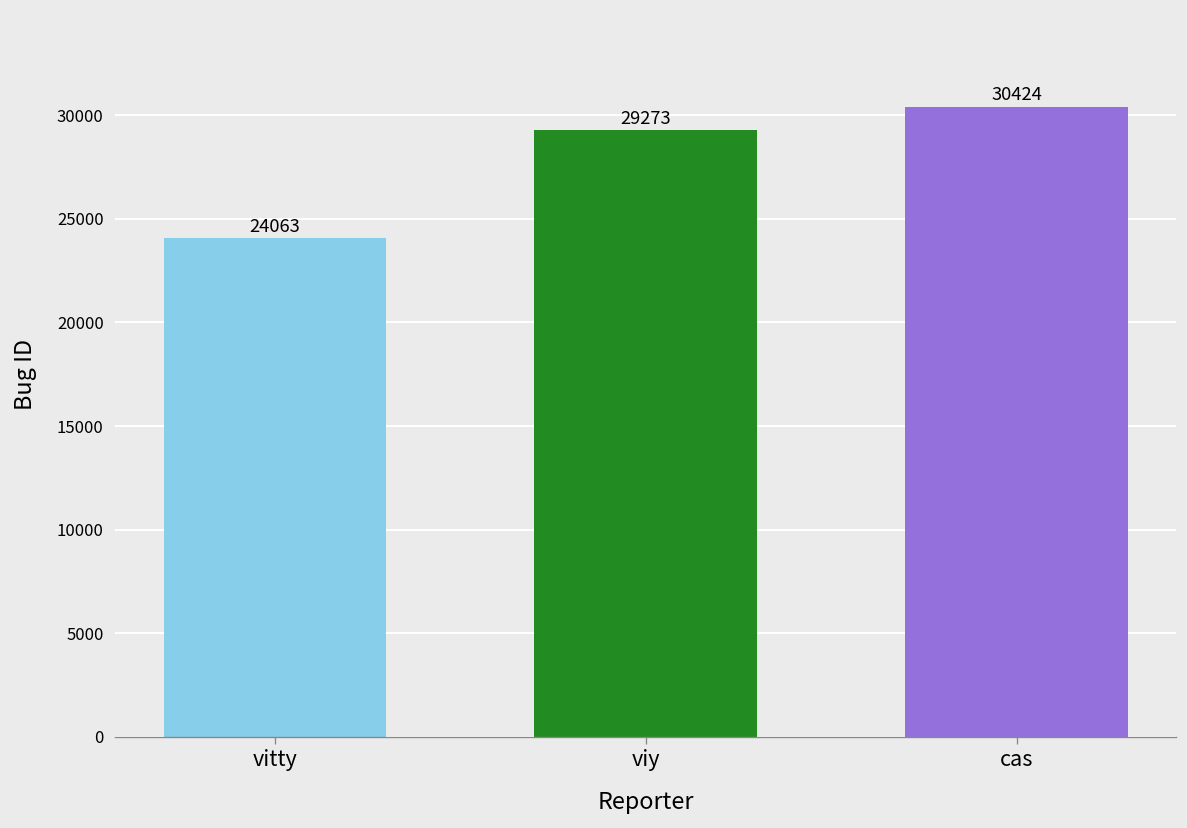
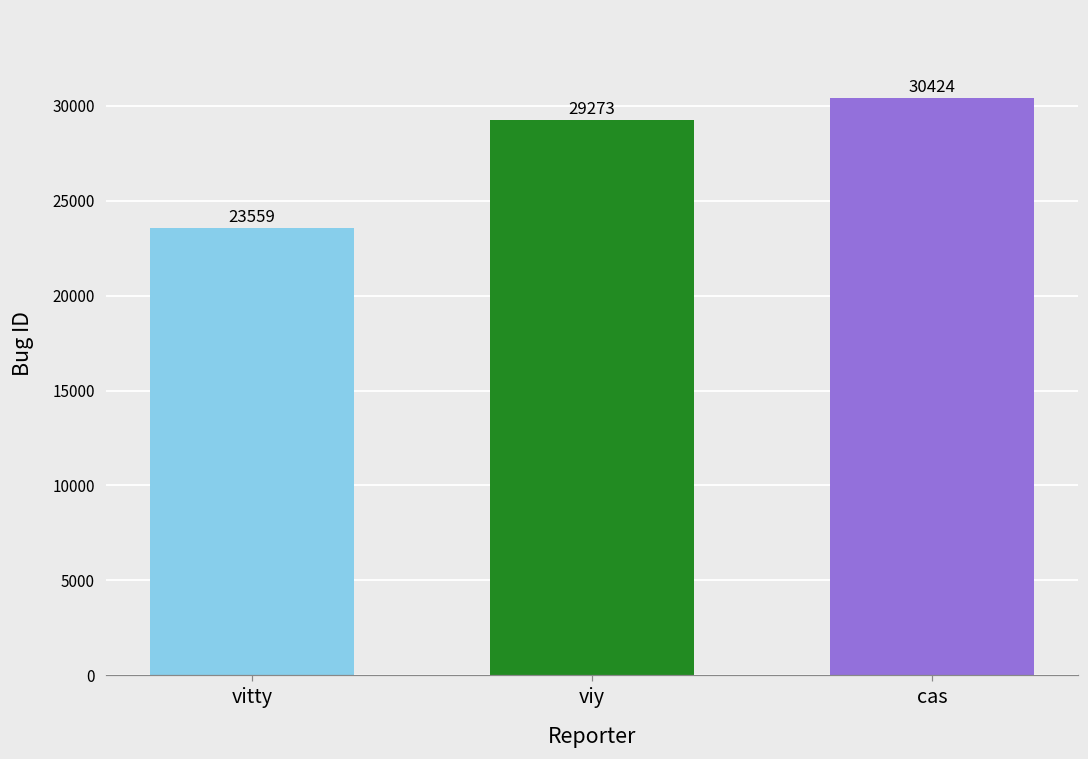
  {
-   "vitty": 24063,
+   "vitty": 23559,
    "viy": 29273,
    "cas": 30424
  }
